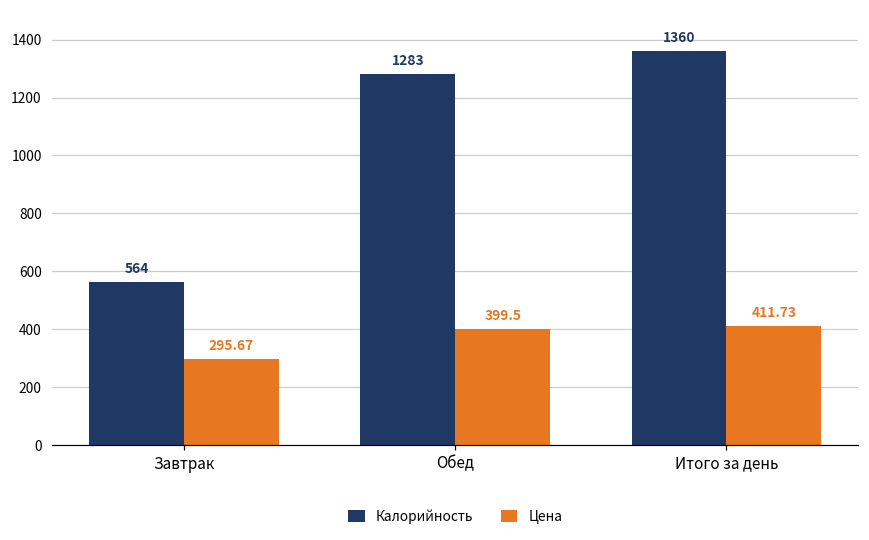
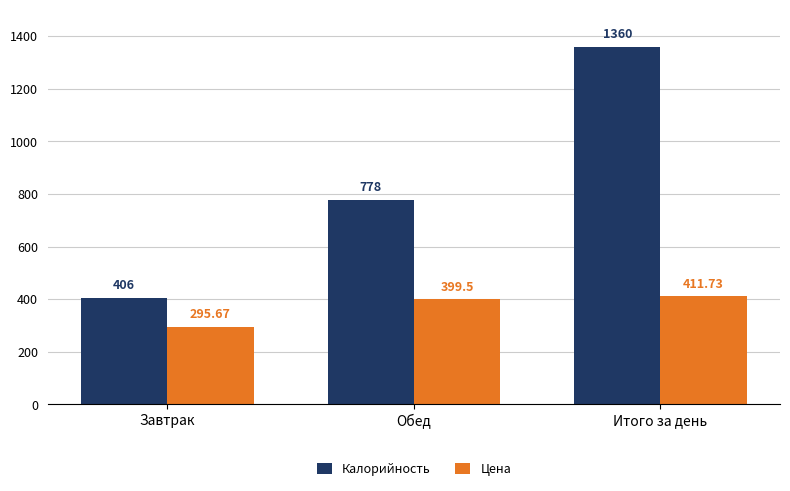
  {
    "Калорийность": {
-     "Завтрак": 564,
-     "Обед": 1283,
+     "Завтрак": 406,
+     "Обед": 778,
      "Итого за день": 1360
    },
    "Цена": {
      "Завтрак": 295.67,
      "Обед": 399.5,
      "Итого за день": 411.73
    }
  }
